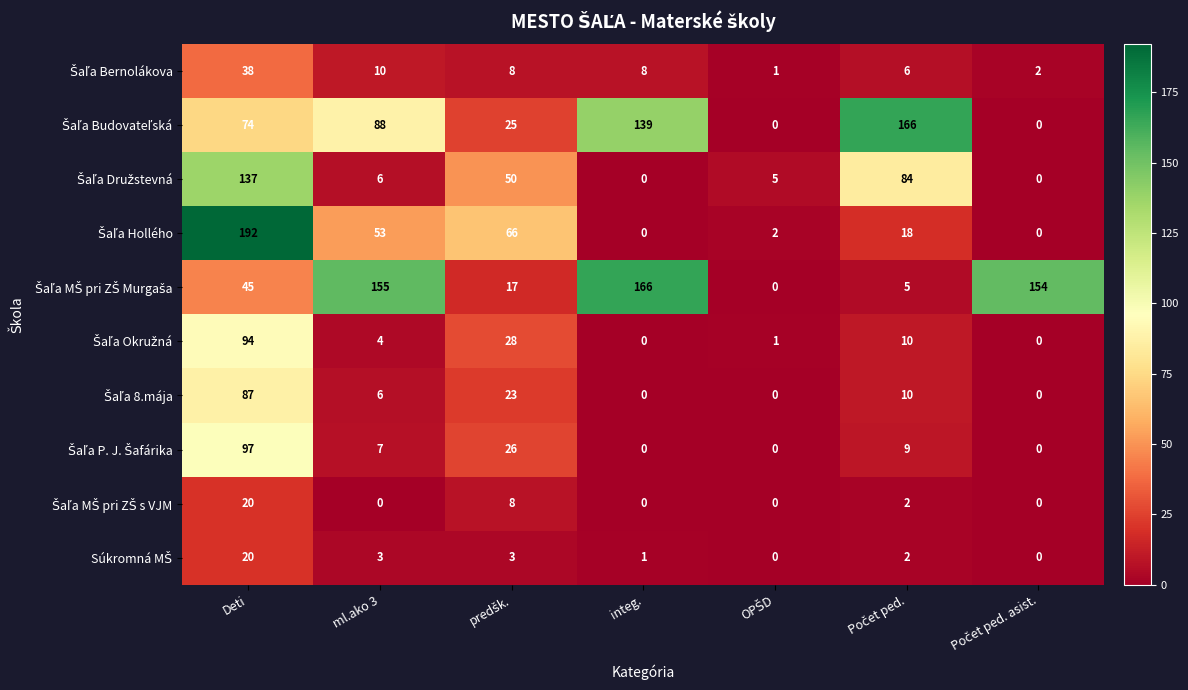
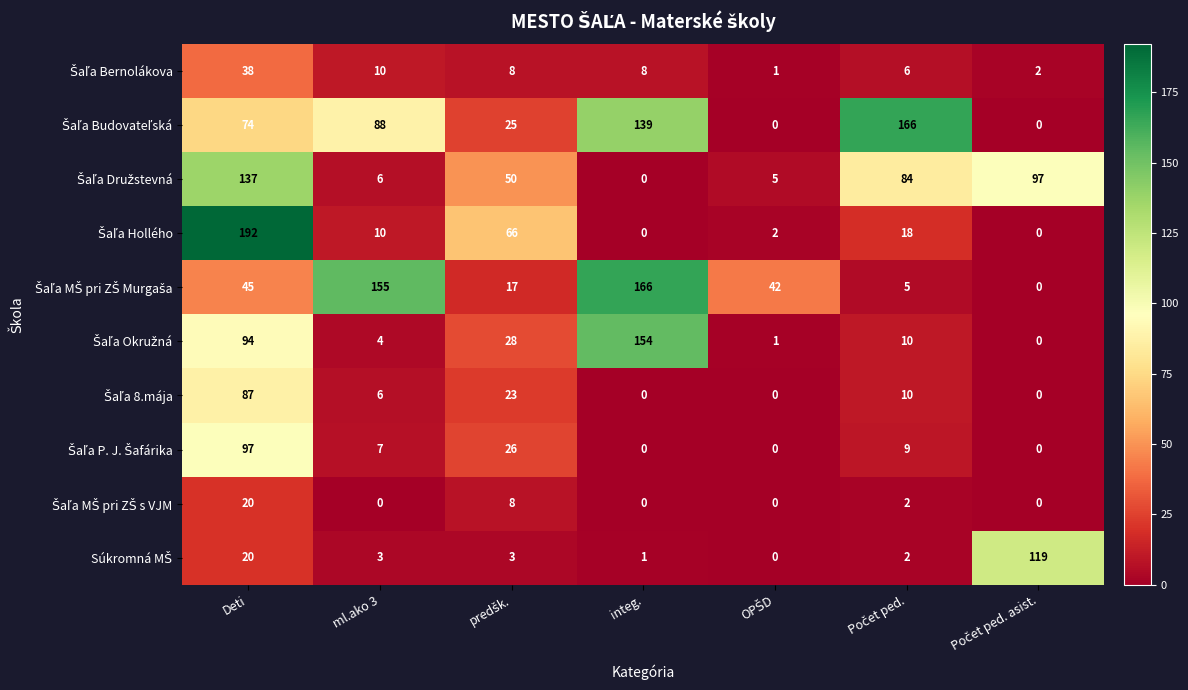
  {
    "Šaľa Bernolákova": {
      "Deti": 38,
      "ml.ako 3": 10,
      "predšk.": 8,
      "integ.": 8,
      "OPŠD": 1,
      "Počet ped.": 6,
      "Počet ped. asist.": 2
    },
    "Šaľa Budovateľská": {
      "Deti": 74,
      "ml.ako 3": 88,
      "predšk.": 25,
      "integ.": 139,
      "OPŠD": 0,
      "Počet ped.": 166,
      "Počet ped. asist.": 0
    },
    "Šaľa Družstevná": {
      "Deti": 137,
      "ml.ako 3": 6,
      "predšk.": 50,
      "integ.": 0,
      "OPŠD": 5,
      "Počet ped.": 84,
-     "Počet ped. asist.": 0
+     "Počet ped. asist.": 97
    },
    "Šaľa Hollého": {
      "Deti": 192,
-     "ml.ako 3": 53,
+     "ml.ako 3": 10,
      "predšk.": 66,
      "integ.": 0,
      "OPŠD": 2,
      "Počet ped.": 18,
      "Počet ped. asist.": 0
    },
    "Šaľa MŠ pri ZŠ Murgaša": {
      "Deti": 45,
      "ml.ako 3": 155,
      "predšk.": 17,
      "integ.": 166,
-     "OPŠD": 0,
+     "OPŠD": 42,
      "Počet ped.": 5,
-     "Počet ped. asist.": 154
+     "Počet ped. asist.": 0
    },
    "Šaľa Okružná": {
      "Deti": 94,
      "ml.ako 3": 4,
      "predšk.": 28,
-     "integ.": 0,
+     "integ.": 154,
      "OPŠD": 1,
      "Počet ped.": 10,
      "Počet ped. asist.": 0
    },
    "Šaľa 8.mája": {
      "Deti": 87,
      "ml.ako 3": 6,
      "predšk.": 23,
      "integ.": 0,
      "OPŠD": 0,
      "Počet ped.": 10,
      "Počet ped. asist.": 0
    },
    "Šaľa P. J. Šafárika": {
      "Deti": 97,
      "ml.ako 3": 7,
      "predšk.": 26,
      "integ.": 0,
      "OPŠD": 0,
      "Počet ped.": 9,
      "Počet ped. asist.": 0
    },
    "Šaľa MŠ pri ZŠ s VJM": {
      "Deti": 20,
      "ml.ako 3": 0,
      "predšk.": 8,
      "integ.": 0,
      "OPŠD": 0,
      "Počet ped.": 2,
      "Počet ped. asist.": 0
    },
    "Súkromná MŠ": {
      "Deti": 20,
      "ml.ako 3": 3,
      "predšk.": 3,
      "integ.": 1,
      "OPŠD": 0,
      "Počet ped.": 2,
-     "Počet ped. asist.": 0
+     "Počet ped. asist.": 119
    }
  }
